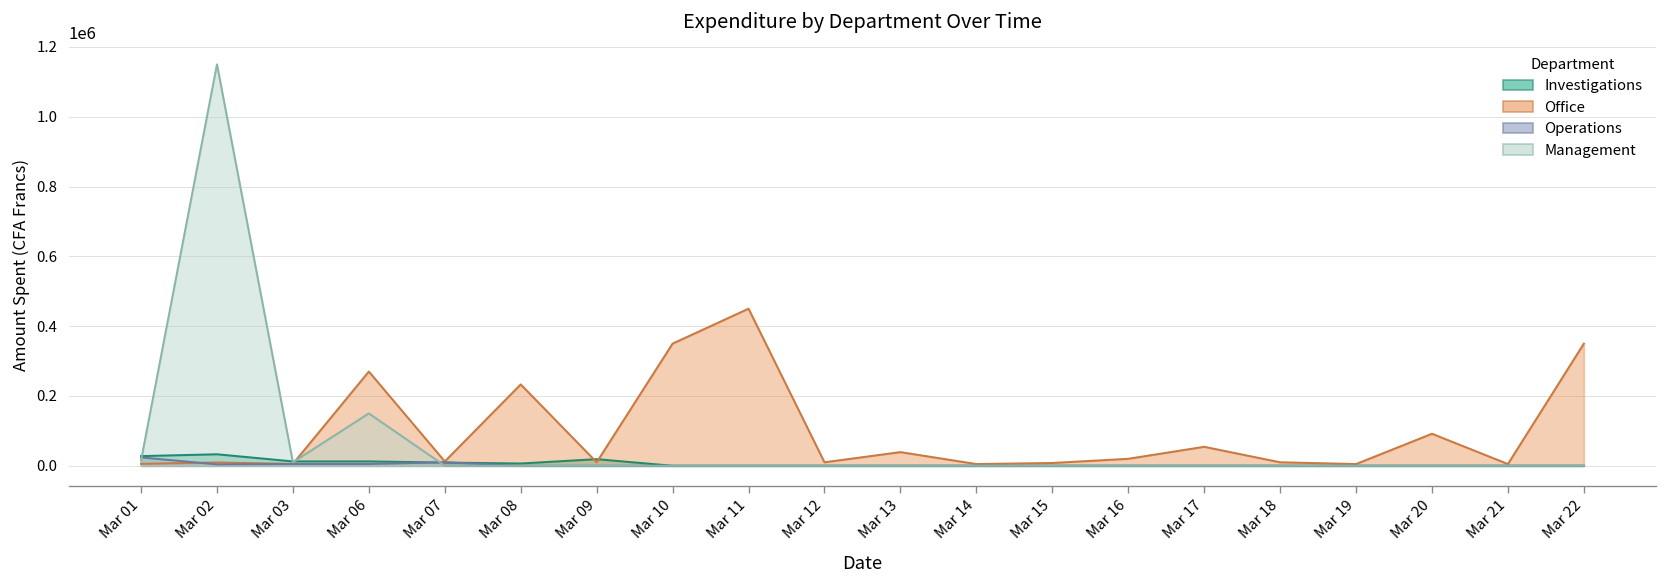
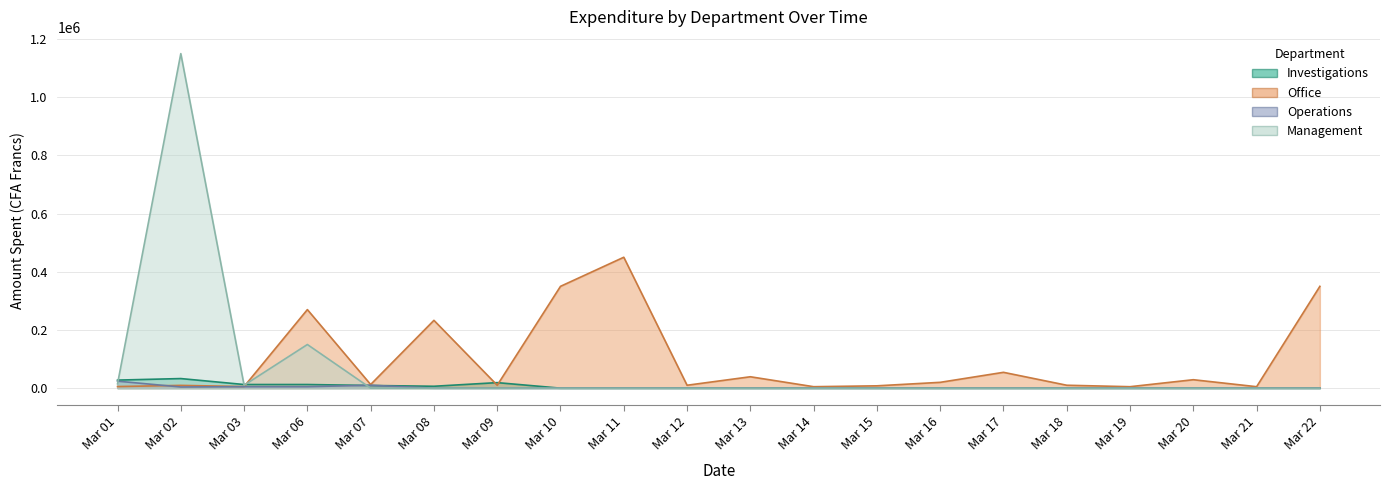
  {
    "Investigations": {
      "Mar 02": 30000,
      "Mar 09": 20000
    },
    "Office": {
      "Mar 01": 10000,
      "Mar 06": 270000,
      "Mar 08": 230000,
      "Mar 09": 10000,
      "Mar 10": 350000,
      "Mar 11": 450000,
      "Mar 12": 10000,
      "Mar 13": 40000,
      "Mar 16": 20000,
      "Mar 17": 50000,
      "Mar 18": 10000,
-     "Mar 20": 90000,
+     "Mar 20": 30000,
      "Mar 22": 350000
    }
  }
